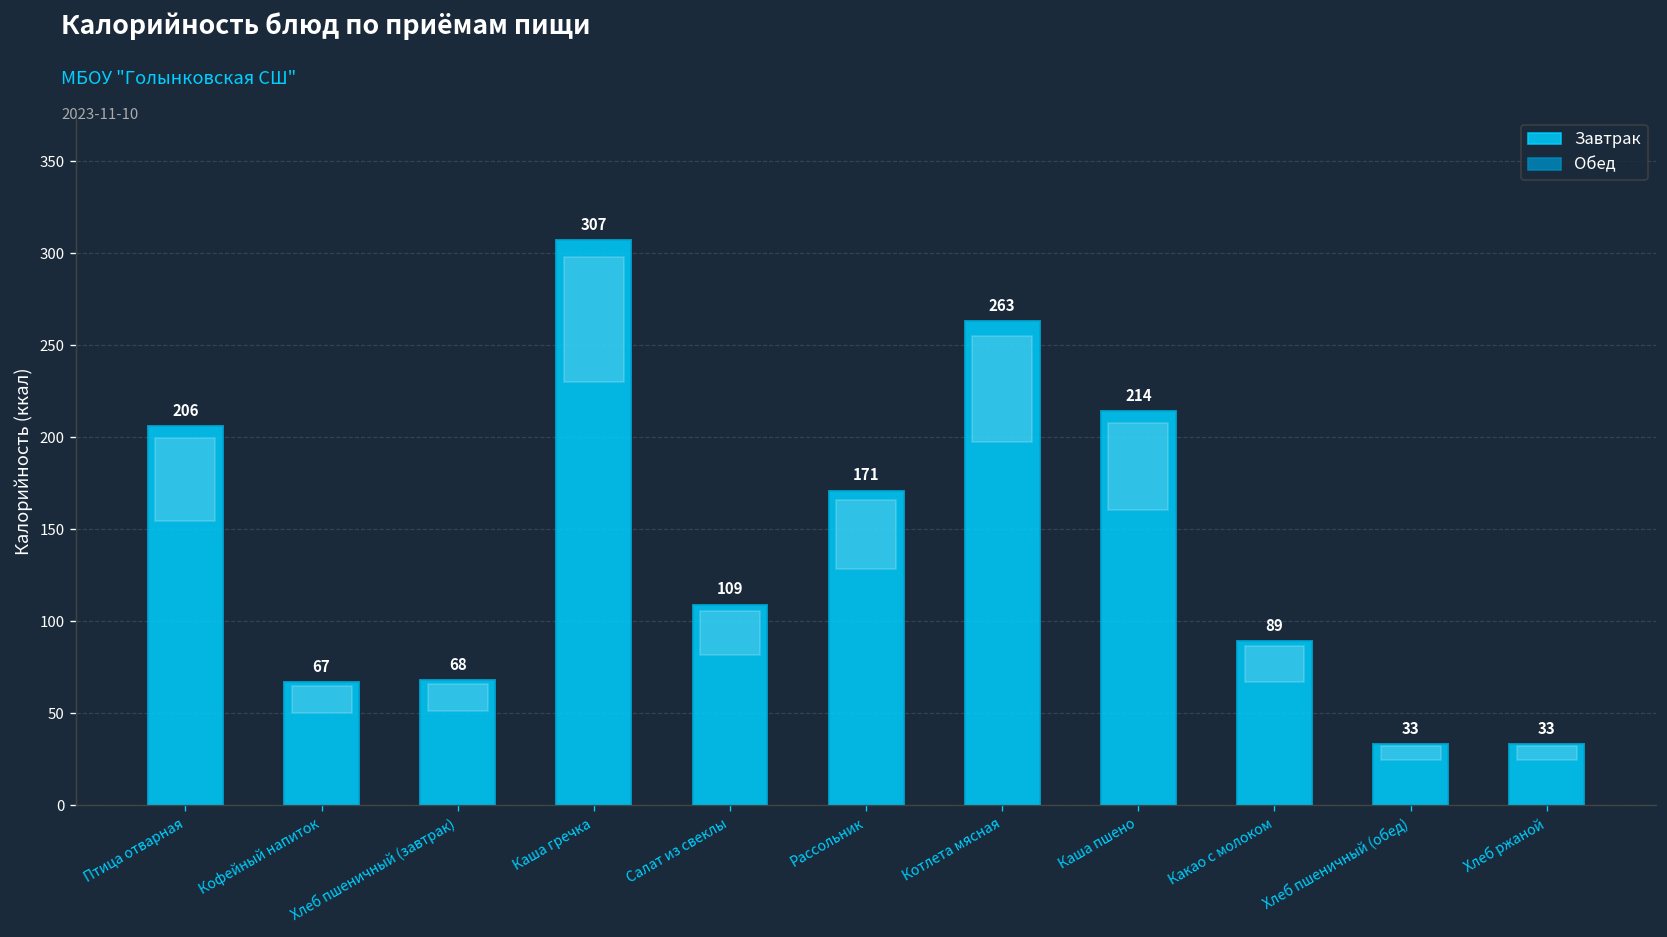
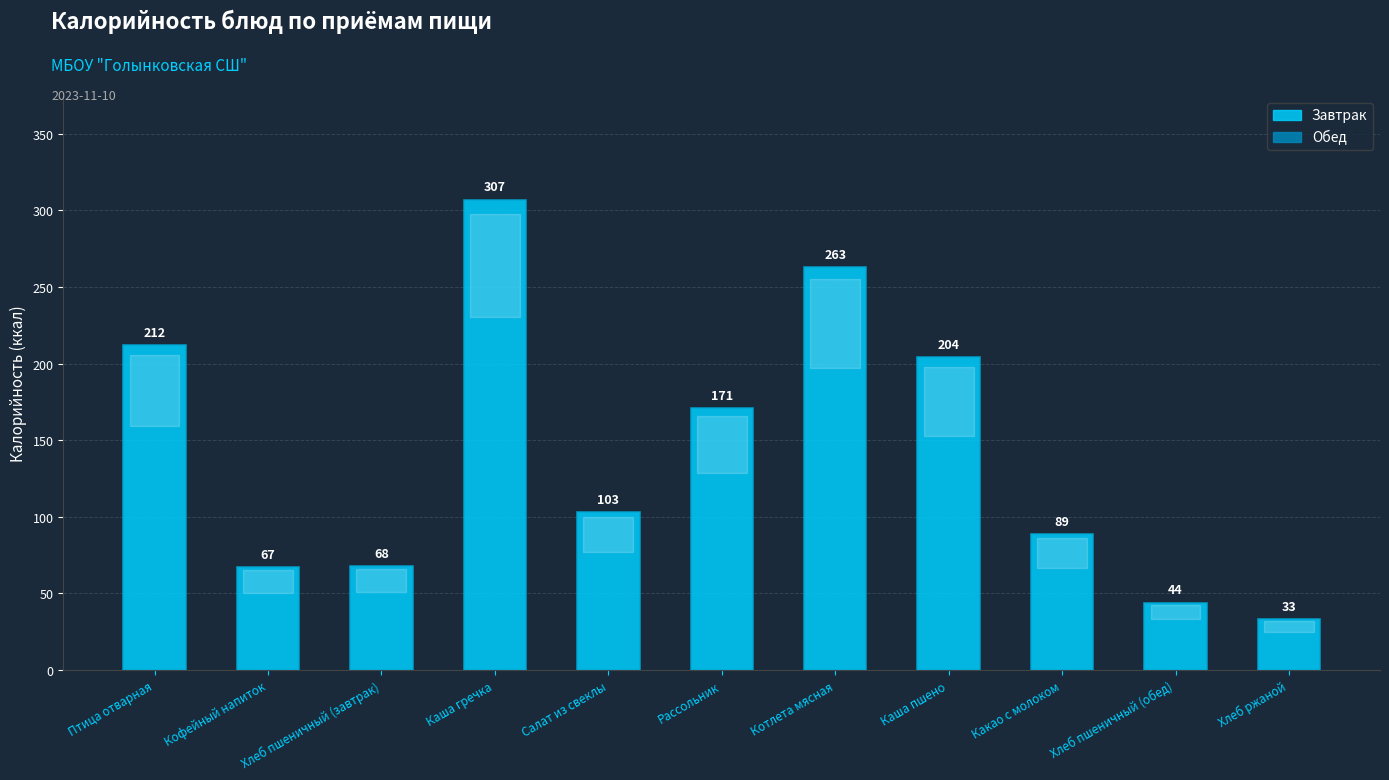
  {
-   "Птица отварная": 206,
+   "Птица отварная": 212,
    "Кофейный напиток": 67,
    "Хлеб пшеничный (завтрак)": 68,
    "Каша гречка": 307,
-   "Салат из свеклы": 109,
+   "Салат из свеклы": 103,
    "Рассольник": 171,
    "Котлета мясная": 263,
-   "Каша пшено": 214,
+   "Каша пшено": 204,
    "Какао с молоком": 89,
-   "Хлеб пшеничный (обед)": 33,
+   "Хлеб пшеничный (обед)": 44,
    "Хлеб ржаной": 33
  }
